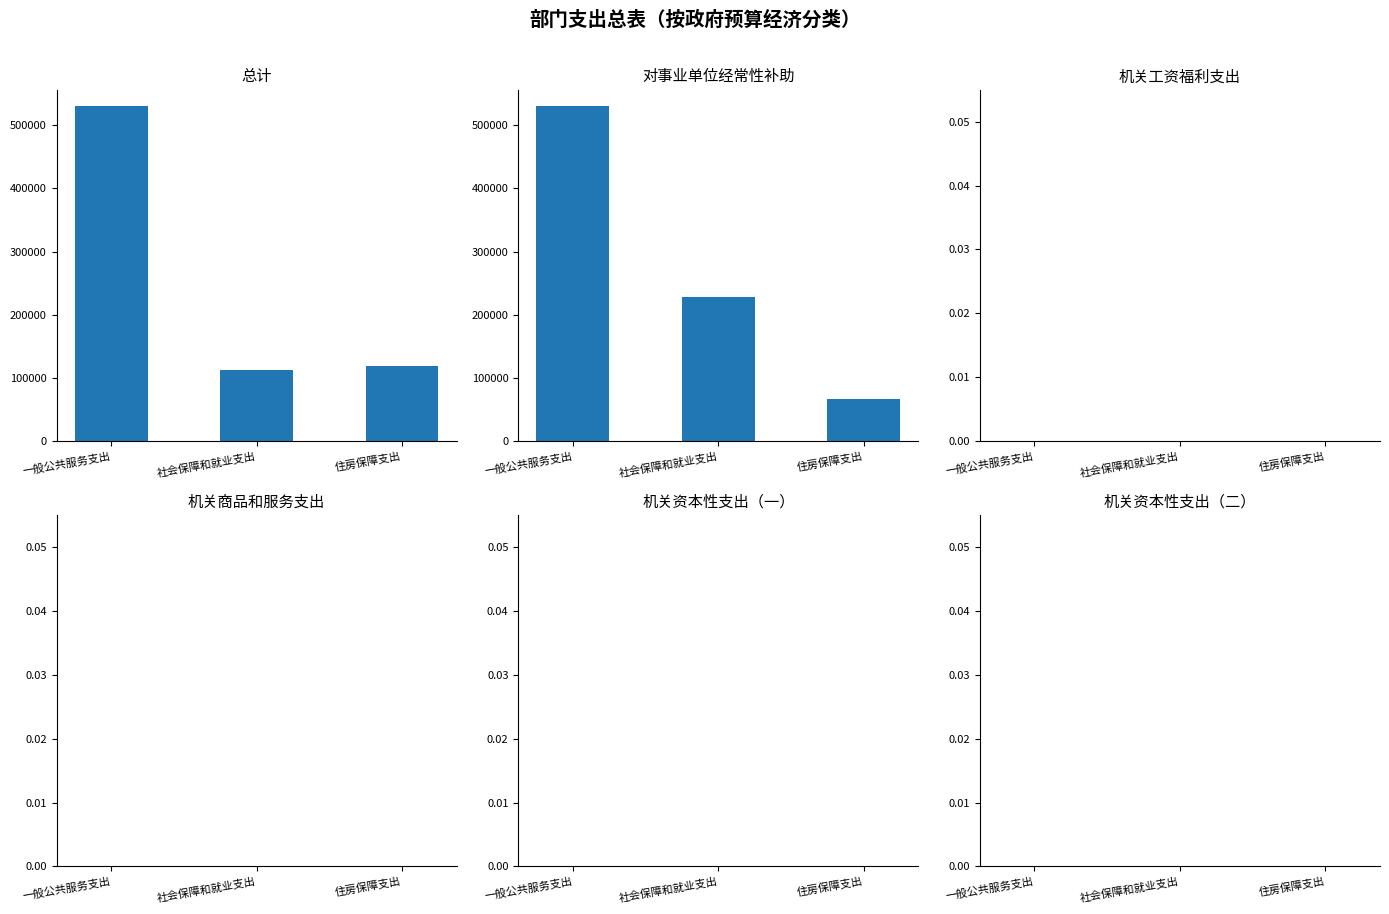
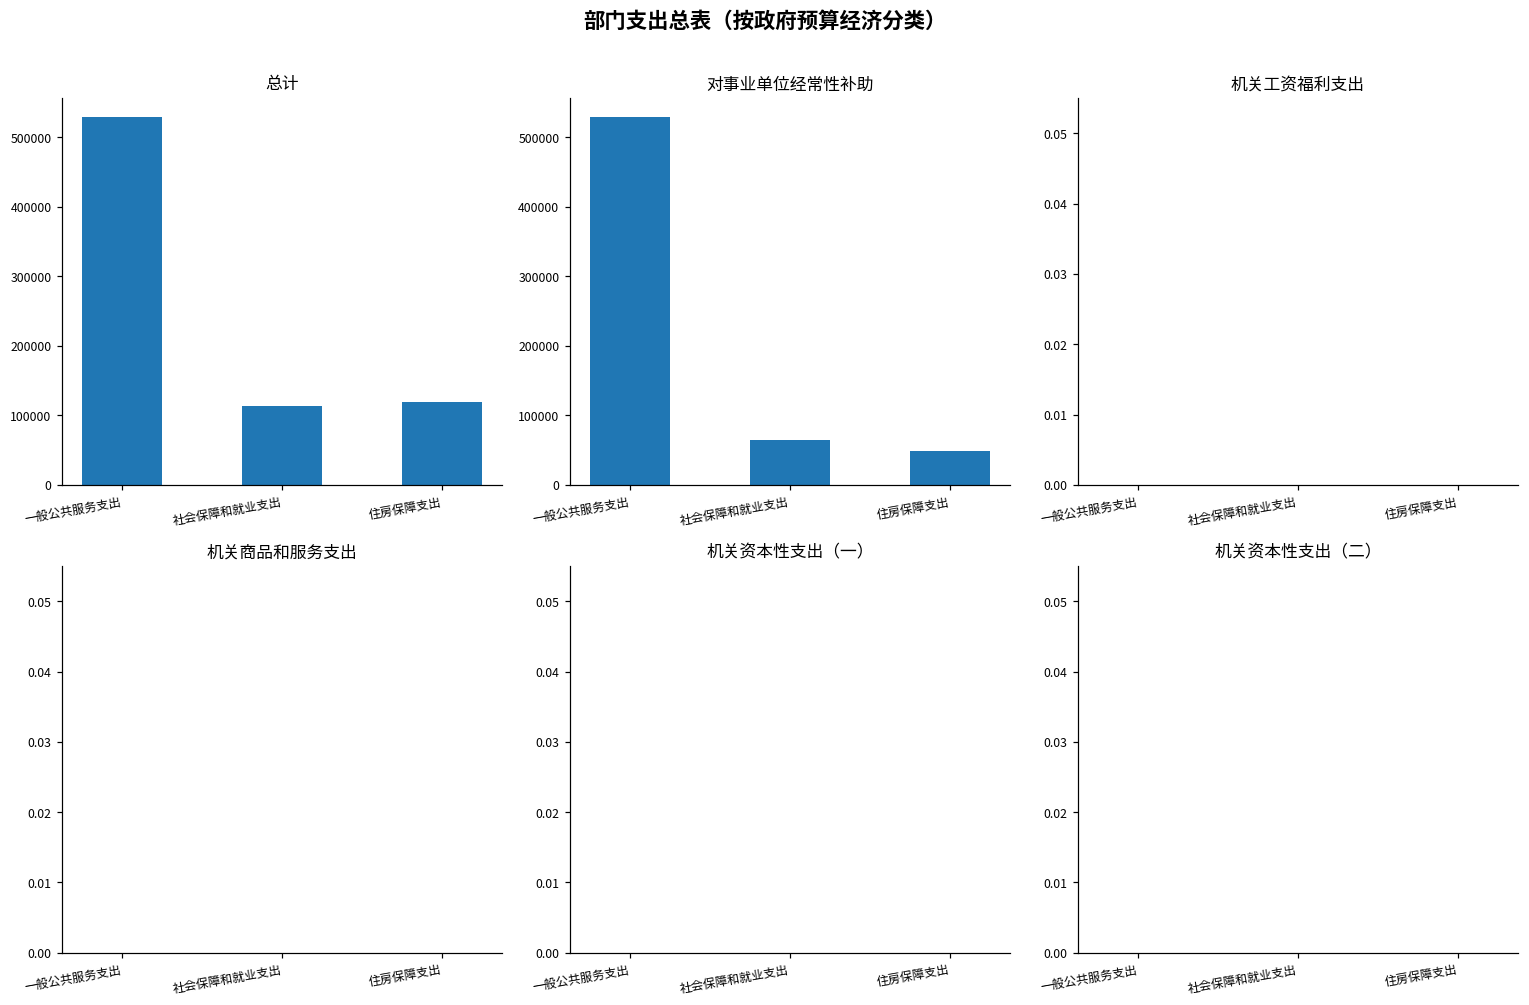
  {
    "总计": {
      "一般公共服务支出": 530000,
      "社会保障和就业支出": 110000,
      "住房保障支出": 120000
    },
    "对事业单位经常性补助": {
      "一般公共服务支出": 530000,
-     "社会保障和就业支出": 230000,
-     "住房保障支出": 70000
+     "社会保障和就业支出": 60000,
+     "住房保障支出": 50000
    },
    "机关工资福利支出": {
      "一般公共服务支出": 0.000,
      "社会保障和就业支出": 0.000,
      "住房保障支出": 0.000
    },
    "机关商品和服务支出": {
      "一般公共服务支出": 0.000,
      "社会保障和就业支出": 0.000,
      "住房保障支出": 0.000
    },
    "机关资本性支出（一）": {
      "一般公共服务支出": 0.000,
      "社会保障和就业支出": 0.000,
      "住房保障支出": 0.000
    },
    "机关资本性支出（二）": {
      "一般公共服务支出": 0.000,
      "社会保障和就业支出": 0.000,
      "住房保障支出": 0.000
    }
  }
